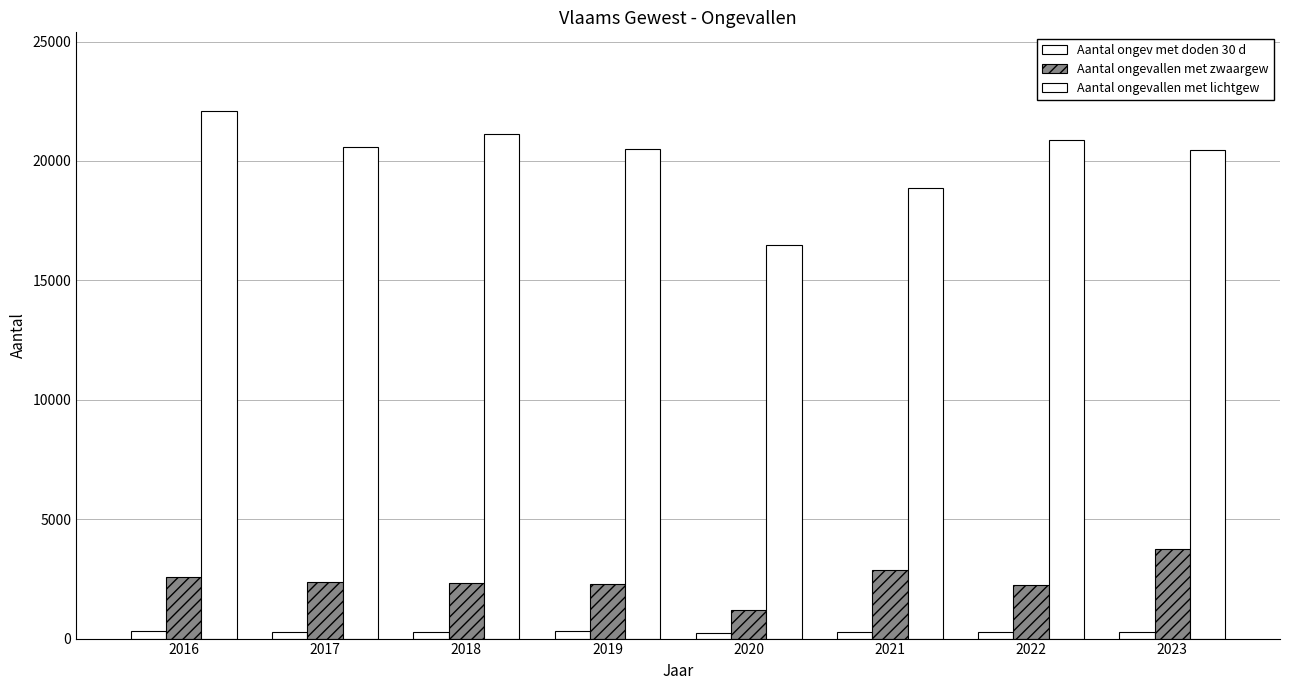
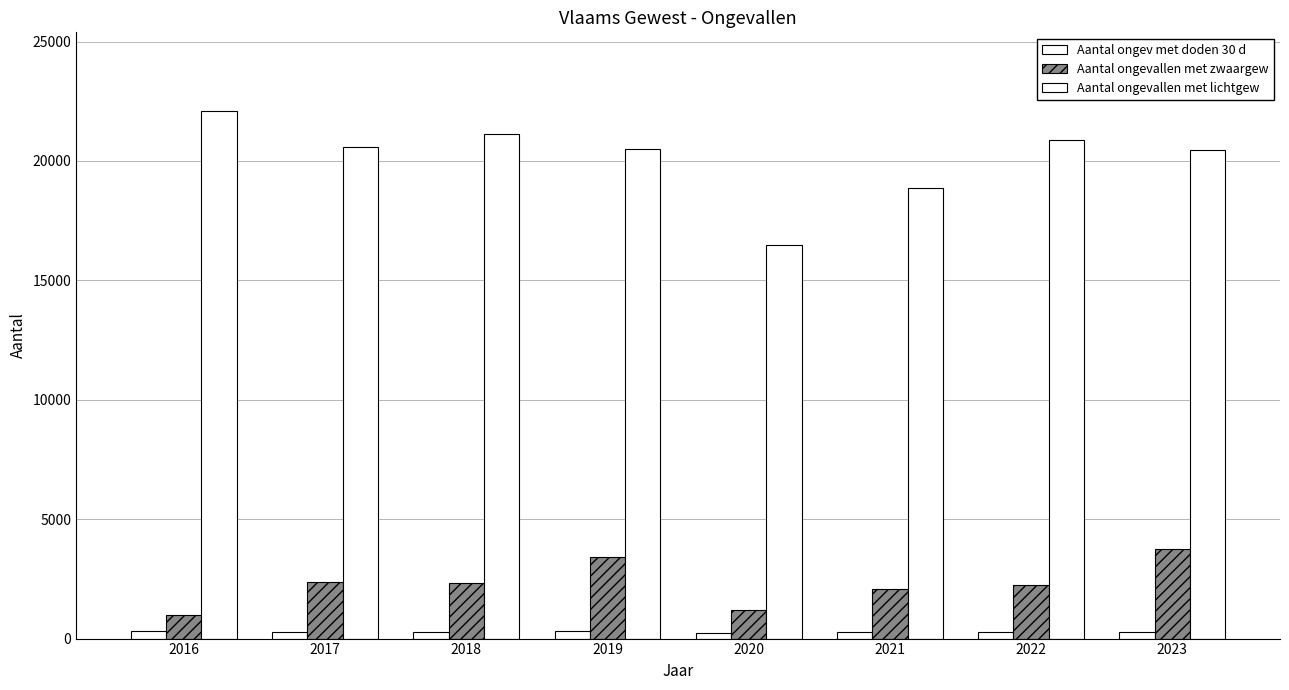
  {
    "Aantal ongevallen met zwaargew": {
-     "2016": 2600,
+     "2016": 1000,
      "2017": 2400,
      "2018": 2300,
-     "2019": 2300,
+     "2019": 3400,
      "2020": 1200,
-     "2021": 2900,
+     "2021": 2100,
      "2022": 2200,
      "2023": 3800
    }
  }
